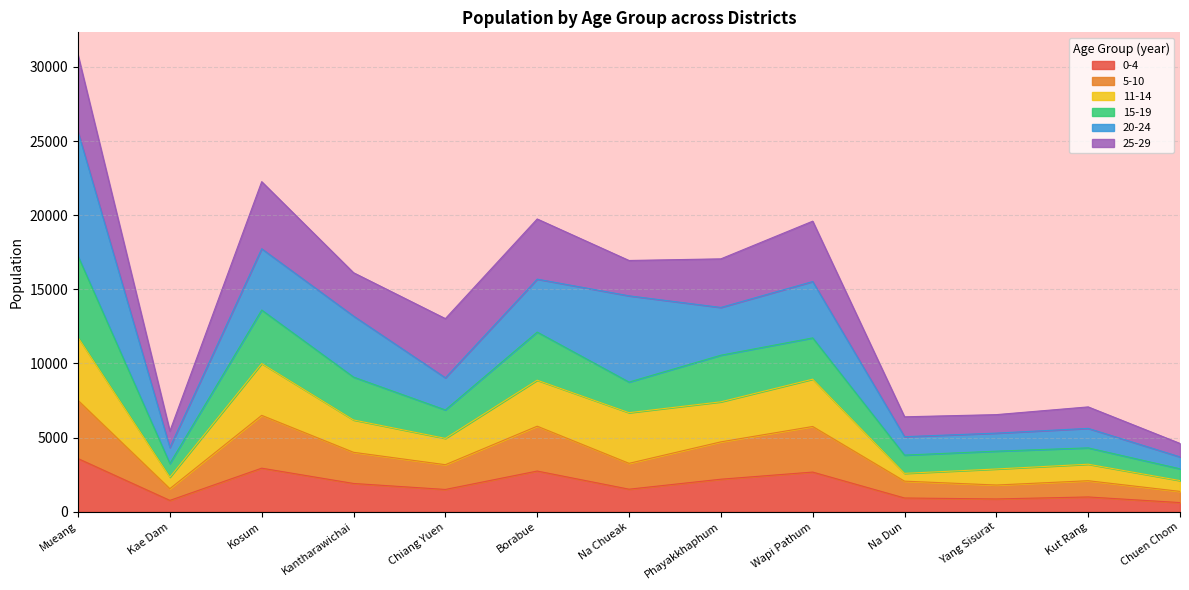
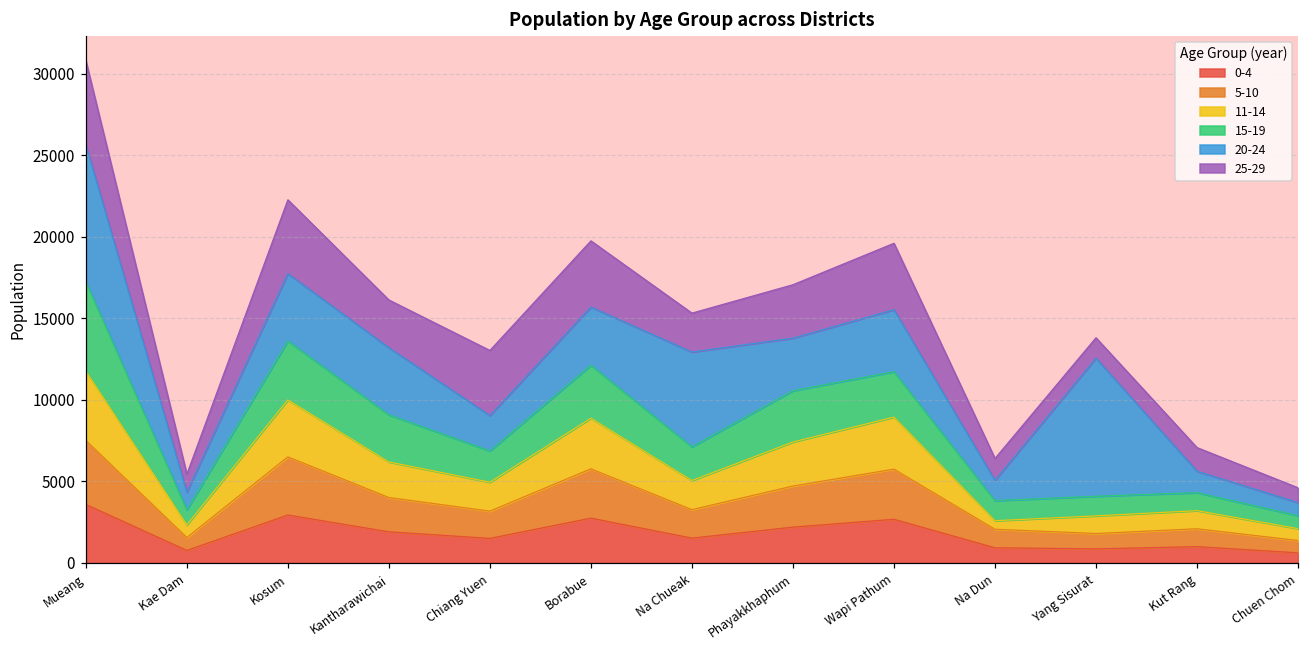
  {
    "11-14": {
      "Mueang": 4200,
      "Kae Dam": 800,
      "Kosum": 3500,
      "Kantharawichai": 2200,
      "Chiang Yuen": 1800,
      "Borabue": 3100,
-     "Na Chueak": 3400,
+     "Na Chueak": 1800,
      "Phayakkhaphum": 2700,
      "Wapi Pathum": 3200,
      "Na Dun": 500,
      "Yang Sisurat": 1100,
      "Kut Rang": 1100,
      "Chuen Chom": 700
    },
    "15-19": {
      "Mueang": 5500,
      "Kae Dam": 900,
      "Kosum": 3600,
      "Kantharawichai": 2900,
      "Chiang Yuen": 1900,
      "Borabue": 3200,
      "Na Chueak": 2100,
      "Phayakkhaphum": 3100,
      "Wapi Pathum": 2800,
      "Na Dun": 1200,
      "Yang Sisurat": 1200,
      "Kut Rang": 1100,
      "Chuen Chom": 800
    },
    "20-24": {
      "Mueang": 8400,
      "Kae Dam": 1100,
      "Kosum": 4100,
      "Kantharawichai": 4100,
      "Chiang Yuen": 2200,
      "Borabue": 3600,
      "Na Chueak": 5800,
      "Phayakkhaphum": 3200,
      "Wapi Pathum": 3800,
      "Na Dun": 1200,
-     "Yang Sisurat": 1200,
+     "Yang Sisurat": 8500,
      "Kut Rang": 1300,
      "Chuen Chom": 800
    },
    "25-29": {
      "Mueang": 5200,
      "Kae Dam": 1100,
      "Kosum": 4500,
      "Kantharawichai": 2900,
      "Chiang Yuen": 4000,
      "Borabue": 4100,
      "Na Chueak": 2400,
      "Phayakkhaphum": 3300,
      "Wapi Pathum": 4100,
      "Na Dun": 1300,
      "Yang Sisurat": 1200,
      "Kut Rang": 1400,
      "Chuen Chom": 900
    }
  }
